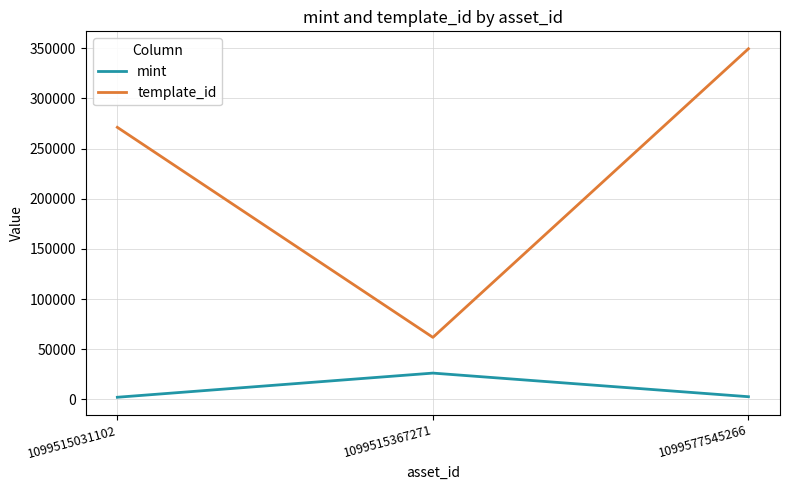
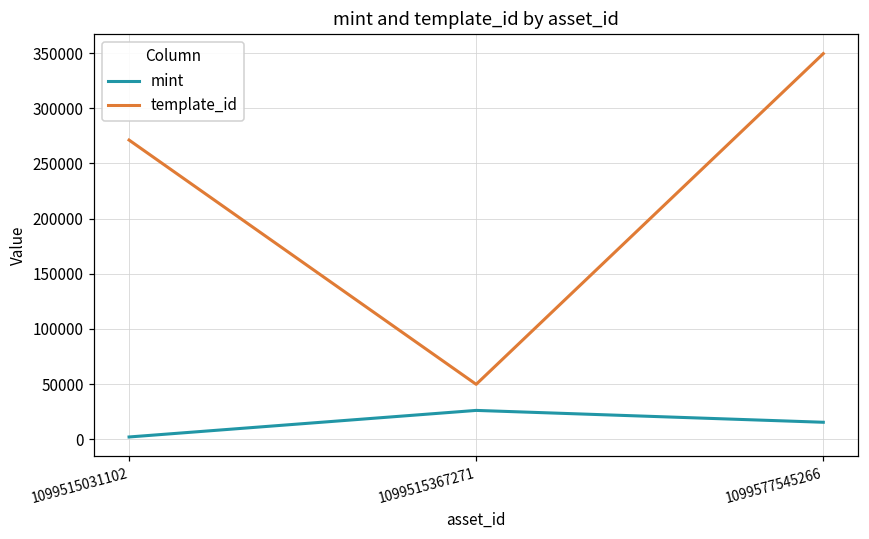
  {
    "mint": {
      "1099515031102": 2000,
      "1099515367271": 26000,
-     "1099577545266": 3000
+     "1099577545266": 15000
    },
    "template_id": {
      "1099515031102": 271000,
-     "1099515367271": 62000,
+     "1099515367271": 50000,
      "1099577545266": 350000
    }
  }
